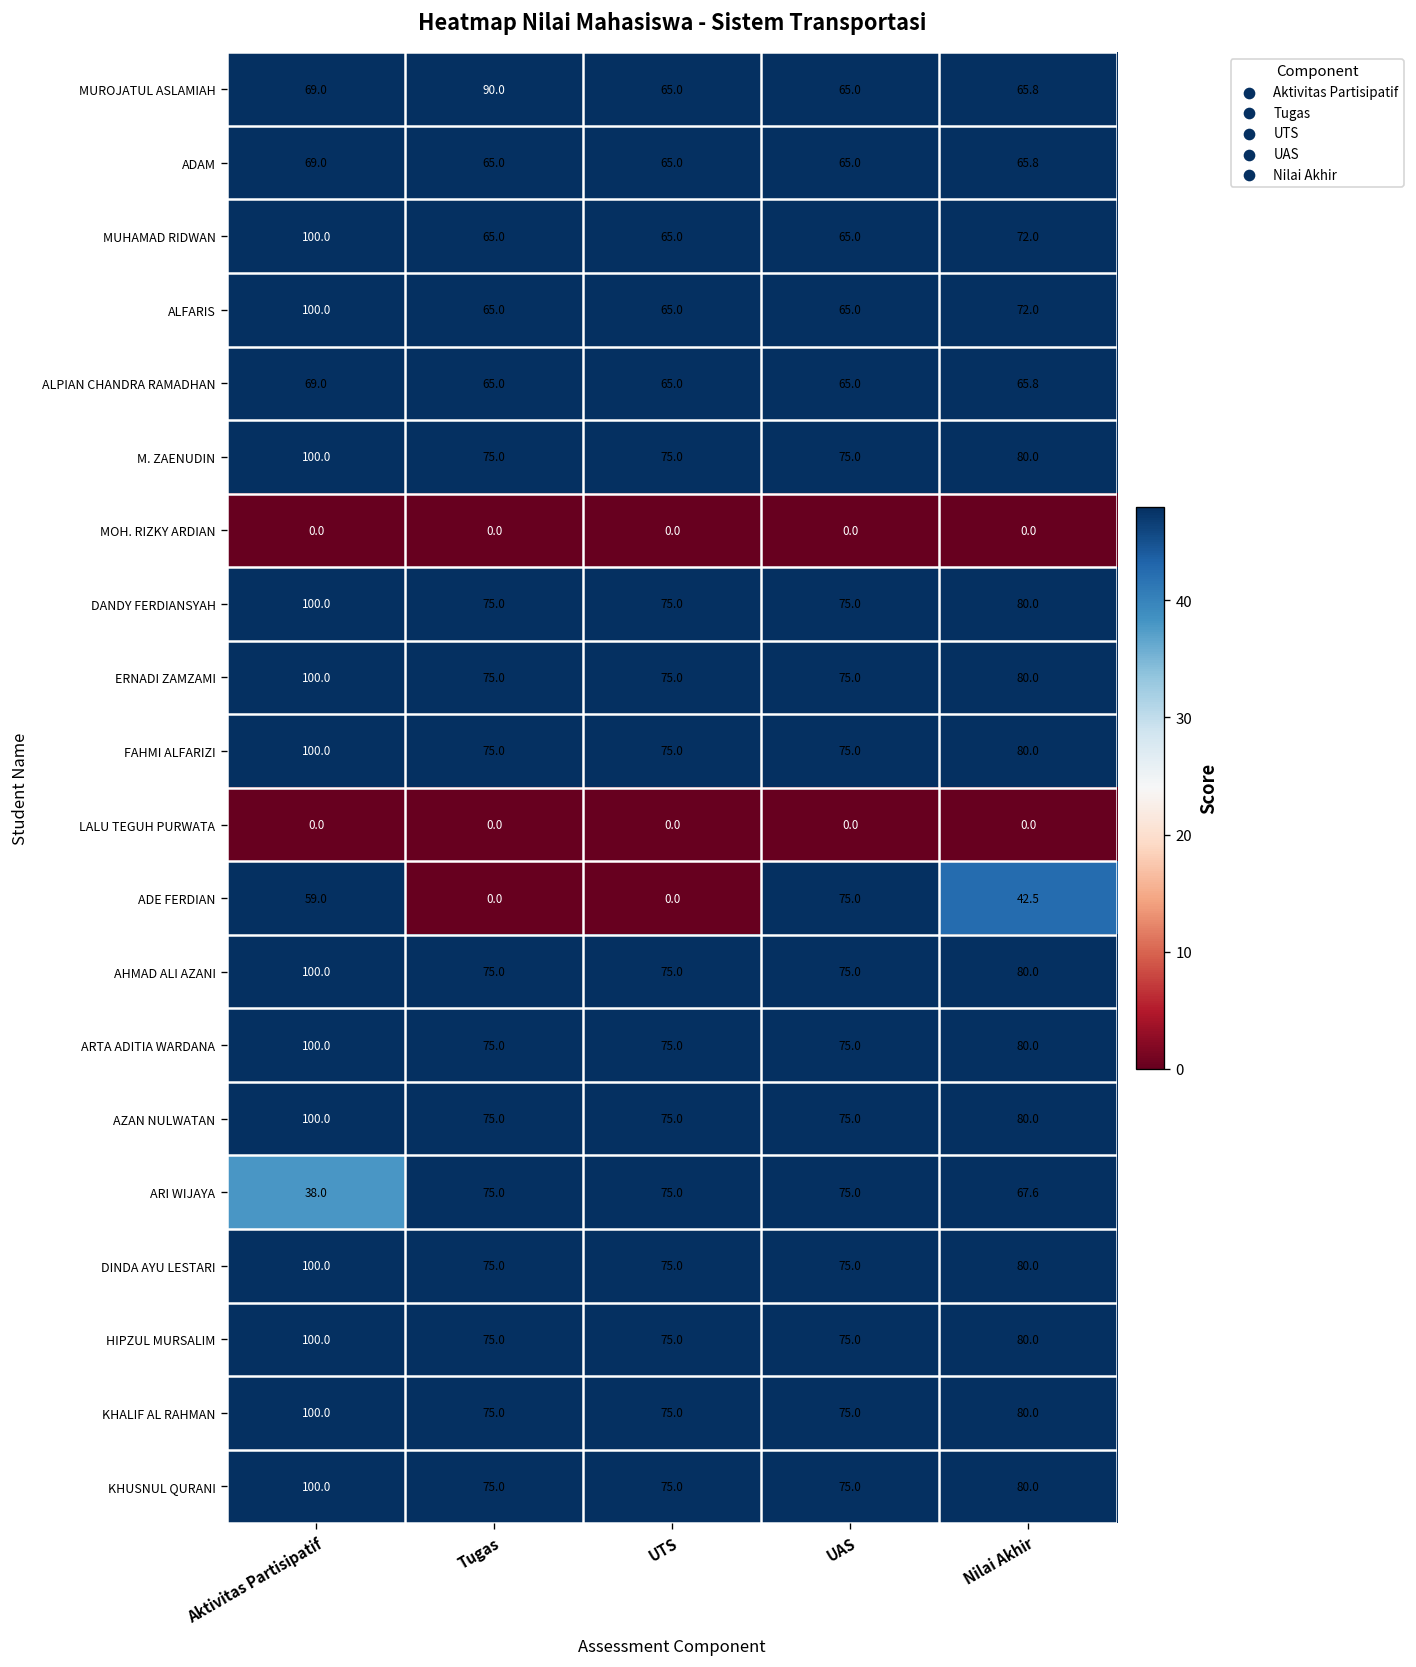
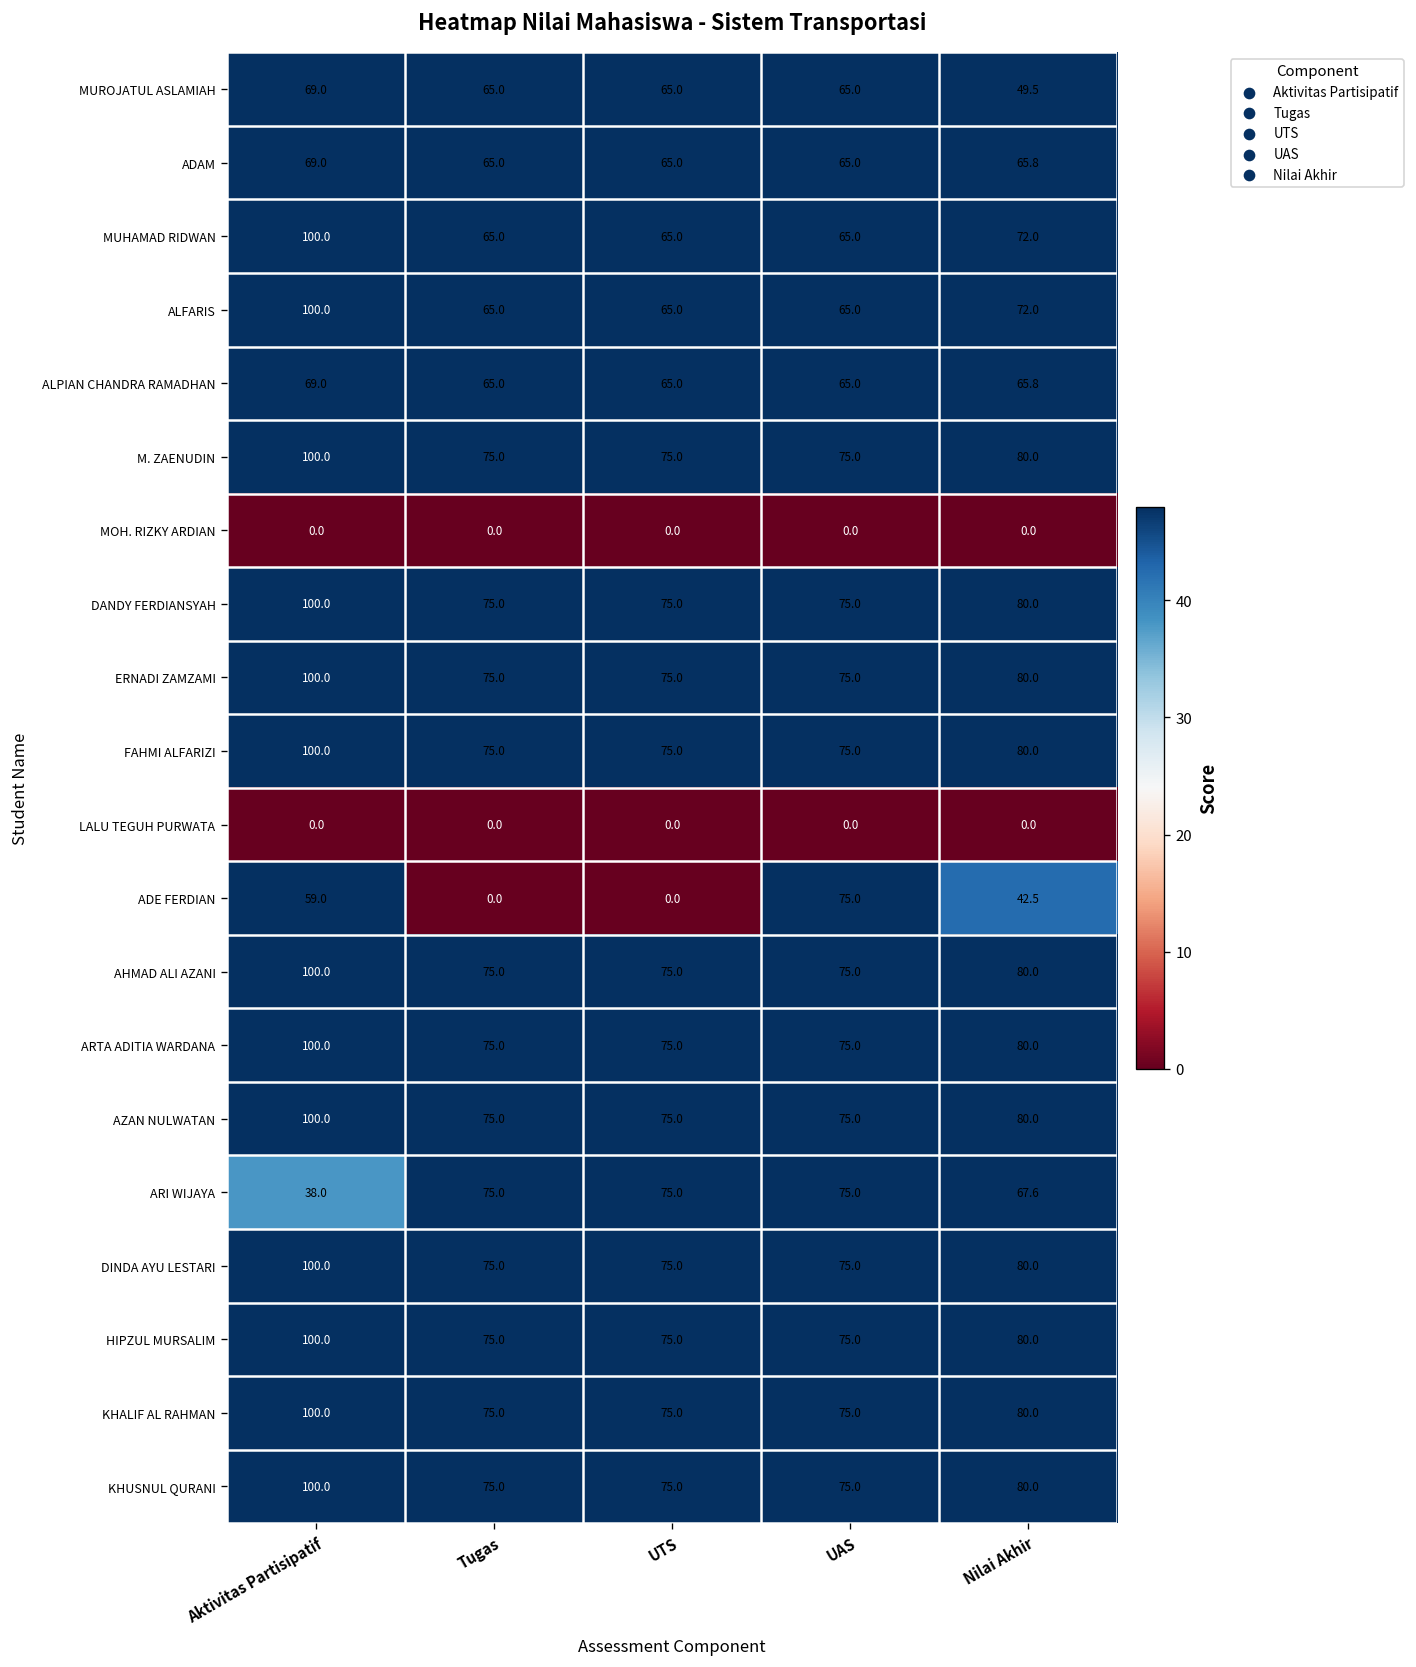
  {
    "MUROJATUL ASLAMIAH": {
      "Aktivitas Partisipatif": 69.0,
-     "Tugas": 90.0,
+     "Tugas": 65.0,
      "UTS": 65.0,
      "UAS": 65.0,
-     "Nilai Akhir": 65.8
+     "Nilai Akhir": 49.5
    },
    "ADAM": {
      "Aktivitas Partisipatif": 69.0,
      "Tugas": 65.0,
      "UTS": 65.0,
      "UAS": 65.0,
      "Nilai Akhir": 65.8
    },
    "MUHAMAD RIDWAN": {
      "Aktivitas Partisipatif": 100.0,
      "Tugas": 65.0,
      "UTS": 65.0,
      "UAS": 65.0,
      "Nilai Akhir": 72.0
    },
    "ALFARIS": {
      "Aktivitas Partisipatif": 100.0,
      "Tugas": 65.0,
      "UTS": 65.0,
      "UAS": 65.0,
      "Nilai Akhir": 72.0
    },
    "ALPIAN CHANDRA RAMADHAN": {
      "Aktivitas Partisipatif": 69.0,
      "Tugas": 65.0,
      "UTS": 65.0,
      "UAS": 65.0,
      "Nilai Akhir": 65.8
    },
    "M. ZAENUDIN": {
      "Aktivitas Partisipatif": 100.0,
      "Tugas": 75.0,
      "UTS": 75.0,
      "UAS": 75.0,
      "Nilai Akhir": 80.0
    },
    "MOH. RIZKY ARDIAN": {
      "Aktivitas Partisipatif": 0.0,
      "Tugas": 0.0,
      "UTS": 0.0,
      "UAS": 0.0,
      "Nilai Akhir": 0.0
    },
    "DANDY FERDIANSYAH": {
      "Aktivitas Partisipatif": 100.0,
      "Tugas": 75.0,
      "UTS": 75.0,
      "UAS": 75.0,
      "Nilai Akhir": 80.0
    },
    "ERNADI ZAMZAMI": {
      "Aktivitas Partisipatif": 100.0,
      "Tugas": 75.0,
      "UTS": 75.0,
      "UAS": 75.0,
      "Nilai Akhir": 80.0
    },
    "FAHMI ALFARIZI": {
      "Aktivitas Partisipatif": 100.0,
      "Tugas": 75.0,
      "UTS": 75.0,
      "UAS": 75.0,
      "Nilai Akhir": 80.0
    },
    "LALU TEGUH PURWATA": {
      "Aktivitas Partisipatif": 0.0,
      "Tugas": 0.0,
      "UTS": 0.0,
      "UAS": 0.0,
      "Nilai Akhir": 0.0
    },
    "ADE FERDIAN": {
      "Aktivitas Partisipatif": 59.0,
      "Tugas": 0.0,
      "UTS": 0.0,
      "UAS": 75.0,
      "Nilai Akhir": 42.5
    },
    "AHMAD ALI AZANI": {
      "Aktivitas Partisipatif": 100.0,
      "Tugas": 75.0,
      "UTS": 75.0,
      "UAS": 75.0,
      "Nilai Akhir": 80.0
    },
    "ARTA ADITIA WARDANA": {
      "Aktivitas Partisipatif": 100.0,
      "Tugas": 75.0,
      "UTS": 75.0,
      "UAS": 75.0,
      "Nilai Akhir": 80.0
    },
    "AZAN NULWATAN": {
      "Aktivitas Partisipatif": 100.0,
      "Tugas": 75.0,
      "UTS": 75.0,
      "UAS": 75.0,
      "Nilai Akhir": 80.0
    },
    "ARI WIJAYA": {
      "Aktivitas Partisipatif": 38.0,
      "Tugas": 75.0,
      "UTS": 75.0,
      "UAS": 75.0,
      "Nilai Akhir": 67.6
    },
    "DINDA AYU LESTARI": {
      "Aktivitas Partisipatif": 100.0,
      "Tugas": 75.0,
      "UTS": 75.0,
      "UAS": 75.0,
      "Nilai Akhir": 80.0
    },
    "HIPZUL MURSALIM": {
      "Aktivitas Partisipatif": 100.0,
      "Tugas": 75.0,
      "UTS": 75.0,
      "UAS": 75.0,
      "Nilai Akhir": 80.0
    },
    "KHALIF AL RAHMAN": {
      "Aktivitas Partisipatif": 100.0,
      "Tugas": 75.0,
      "UTS": 75.0,
      "UAS": 75.0,
      "Nilai Akhir": 80.0
    },
    "KHUSNUL QURANI": {
      "Aktivitas Partisipatif": 100.0,
      "Tugas": 75.0,
      "UTS": 75.0,
      "UAS": 75.0,
      "Nilai Akhir": 80.0
    }
  }
